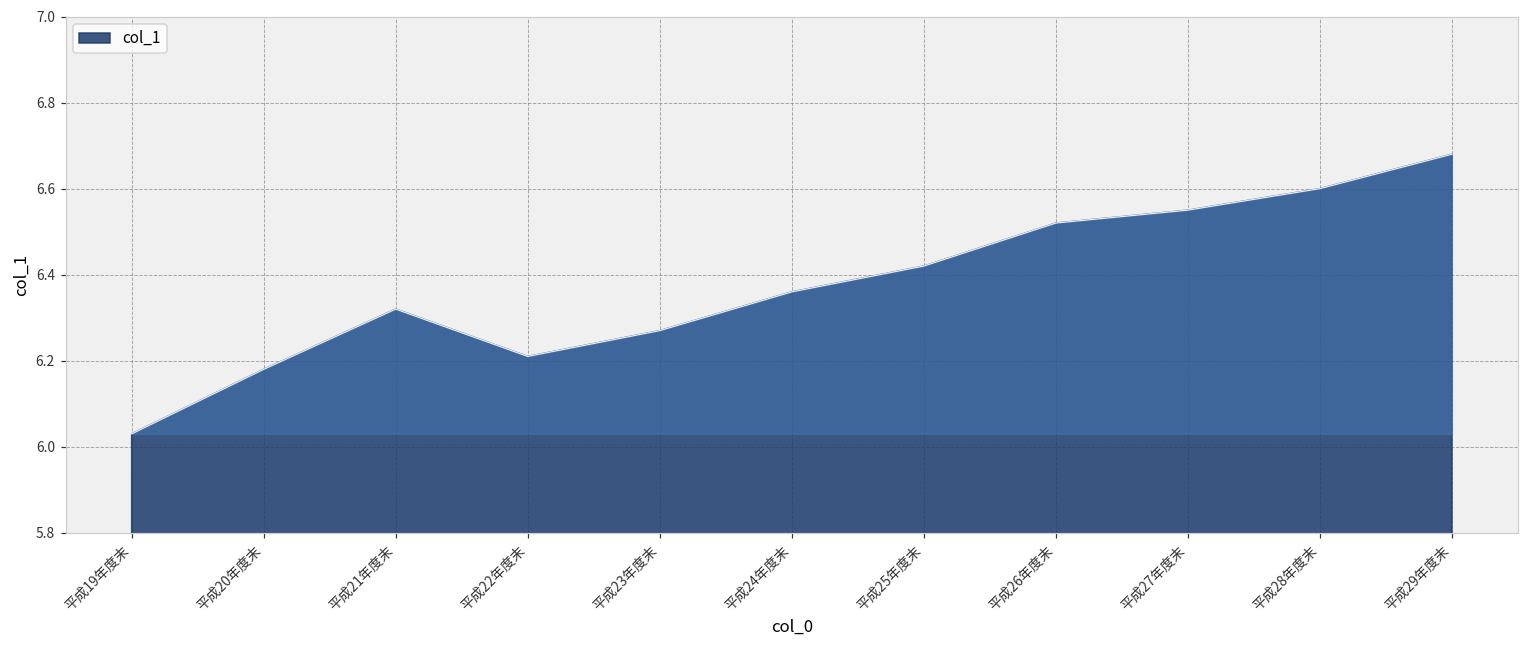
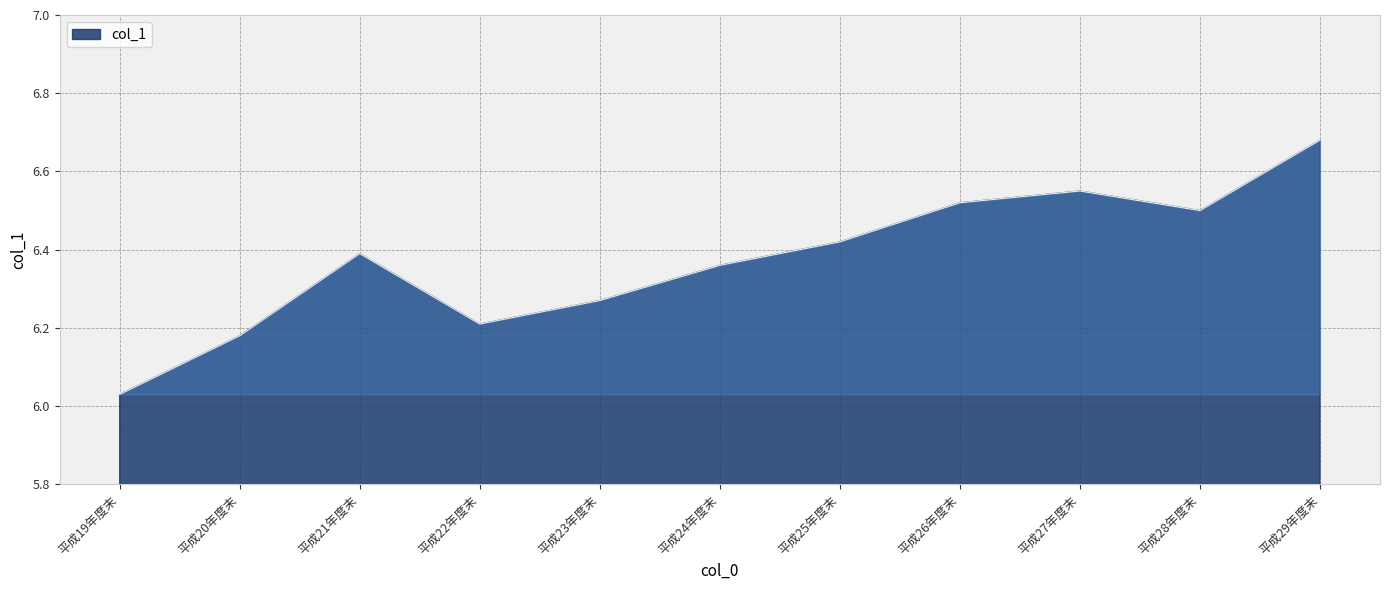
  {
    "平成19年度末": 6.03,
    "平成20年度末": 6.18,
-   "平成21年度末": 6.32,
+   "平成21年度末": 6.39,
    "平成22年度末": 6.21,
    "平成23年度末": 6.27,
    "平成24年度末": 6.36,
    "平成25年度末": 6.42,
    "平成26年度末": 6.52,
    "平成27年度末": 6.55,
-   "平成28年度末": 6.6,
+   "平成28年度末": 6.5,
    "平成29年度末": 6.68
  }
